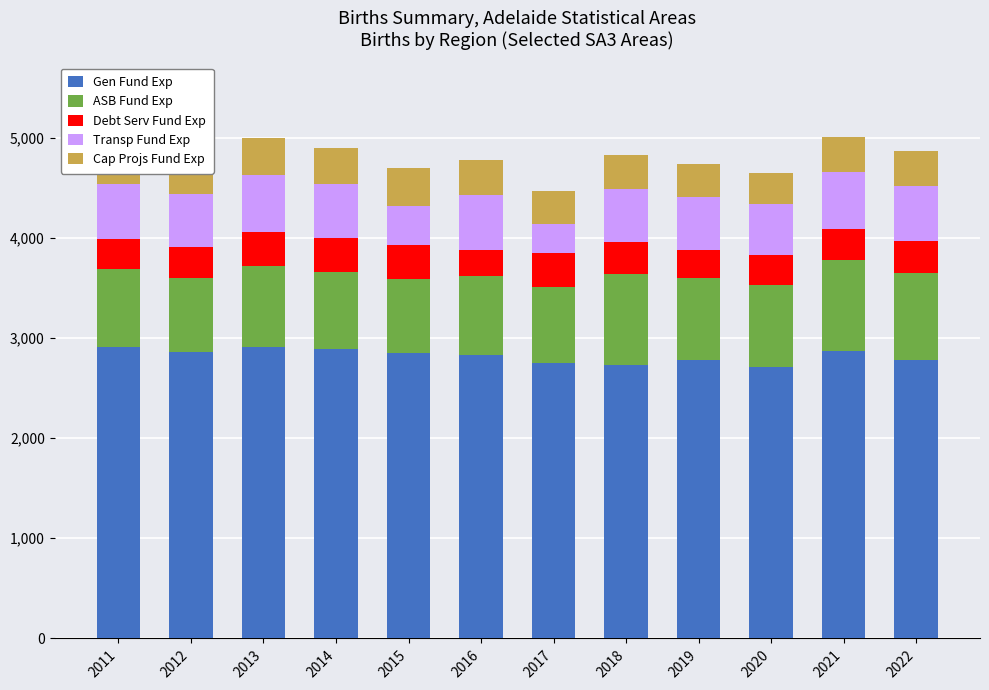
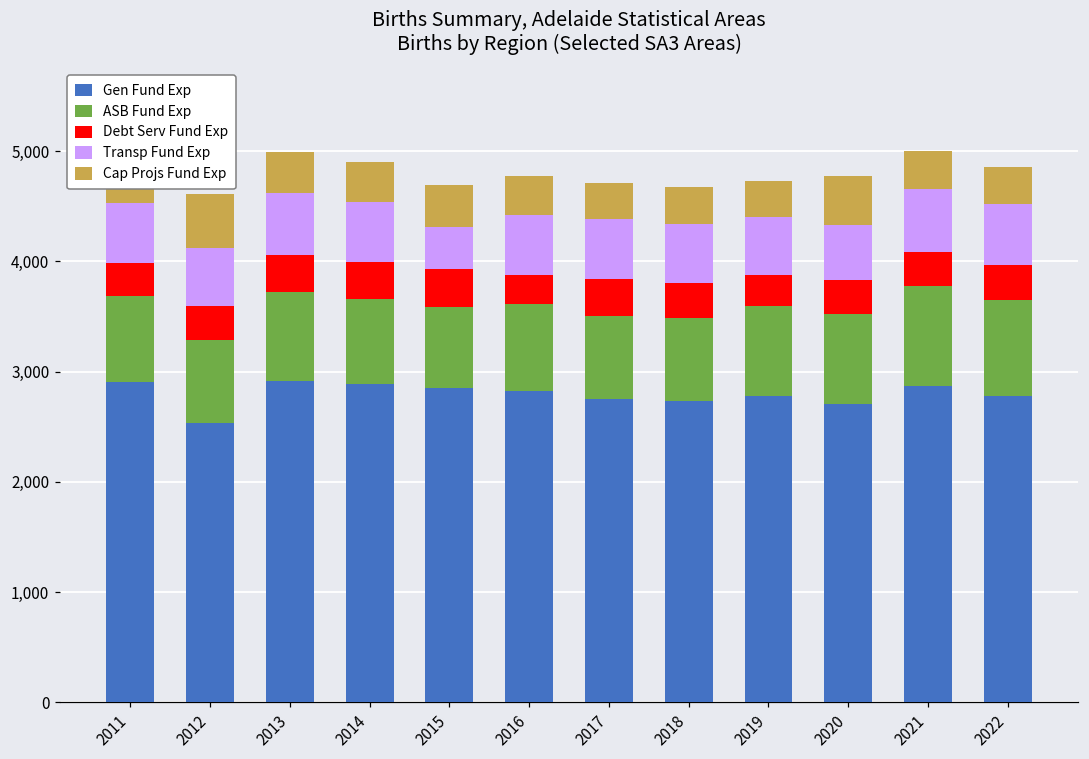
  {
    "Gen Fund Exp": {
      "2011": "2,910",
-     "2012": "2,860",
+     "2012": "2,540",
      "2013": "2,910",
      "2014": "2,890",
      "2015": "2,850",
      "2016": "2,830",
      "2017": "2,750",
      "2018": "2,730",
      "2019": "2,780",
      "2020": "2,710",
      "2021": "2,870",
      "2022": "2,780"
    },
    "ASB Fund Exp": {
      "2011": "780",
      "2012": "750",
      "2013": "810",
      "2014": "770",
      "2015": "740",
      "2016": "790",
      "2017": "760",
-     "2018": "910",
+     "2018": "760",
      "2019": "820",
      "2020": "820",
      "2021": "900",
      "2022": "870"
    },
    "Debt Serv Fund Exp": {
      "2011": "300",
      "2012": "310",
      "2013": "340",
      "2014": "330",
      "2015": "340",
      "2016": "260",
      "2017": "340",
      "2018": "320",
      "2019": "280",
      "2020": "300",
      "2021": "310",
      "2022": "320"
    },
    "Transp Fund Exp": {
      "2011": "550",
      "2012": "530",
      "2013": "570",
      "2014": "550",
      "2015": "390",
      "2016": "550",
-     "2017": "300",
+     "2017": "540",
      "2018": "530",
      "2019": "520",
      "2020": "510",
      "2021": "570",
      "2022": "550"
    },
    "Cap Projs Fund Exp": {
      "2013": "370",
      "2014": "360",
      "2015": "380",
      "2016": "350",
      "2017": "330",
      "2018": "340",
      "2019": "330",
-     "2020": "310",
+     "2020": "440",
      "2021": "340",
      "2022": "340"
    }
  }
